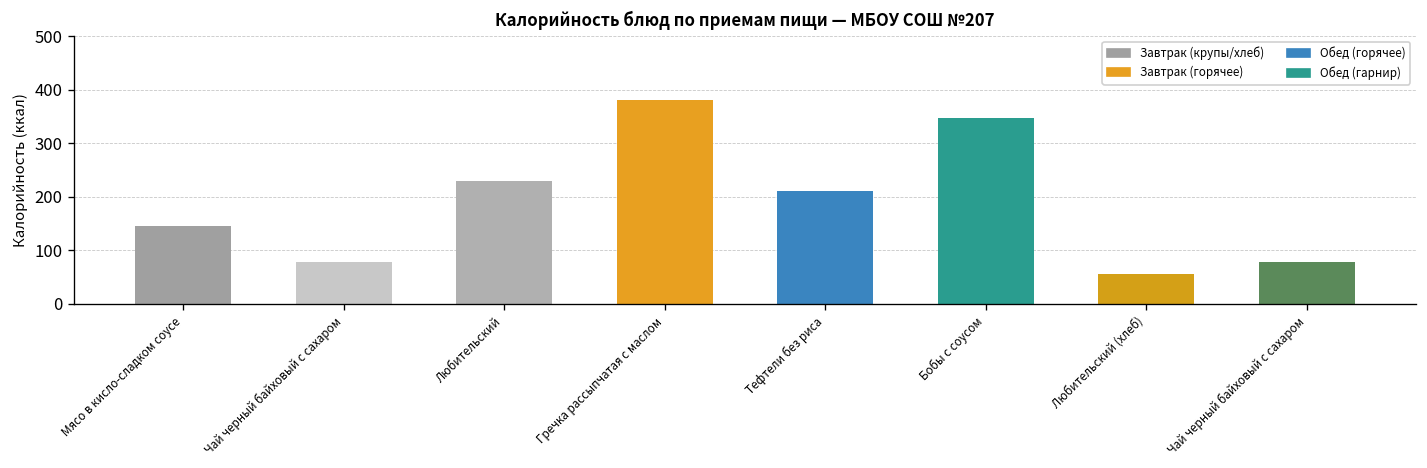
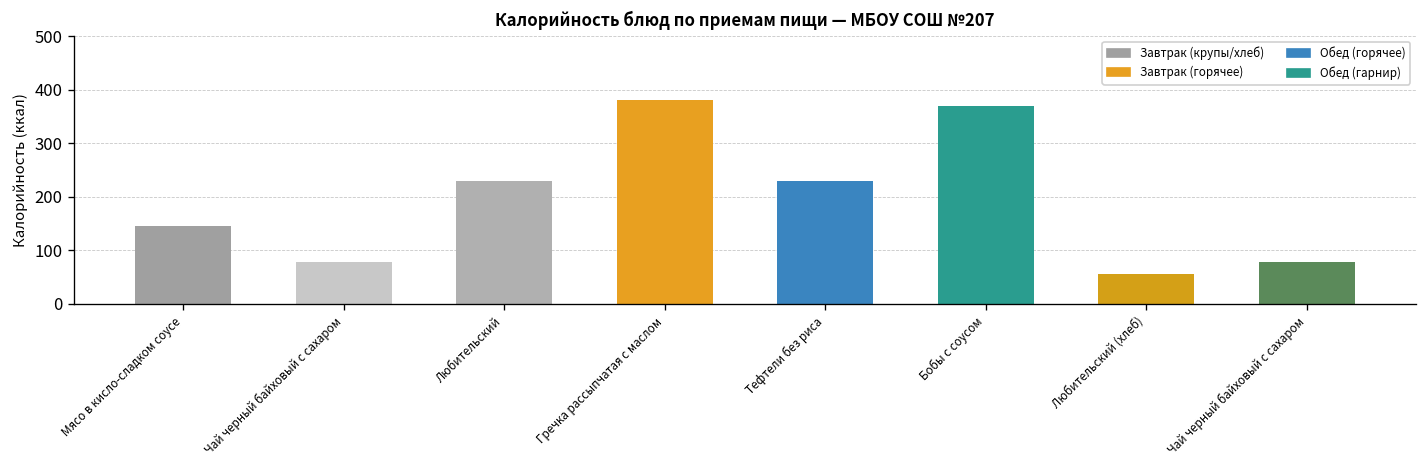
  {
    "Мясо в кисло-сладком соусе": 150,
    "Любительский": 230,
    "Гречка рассыпчатая с маслом": 380,
-   "Тефтели без риса": 210,
-   "Бобы с соусом": 350,
+   "Тефтели без риса": 230,
+   "Бобы с соусом": 370,
    "Любительский (хлеб)": 60
  }
